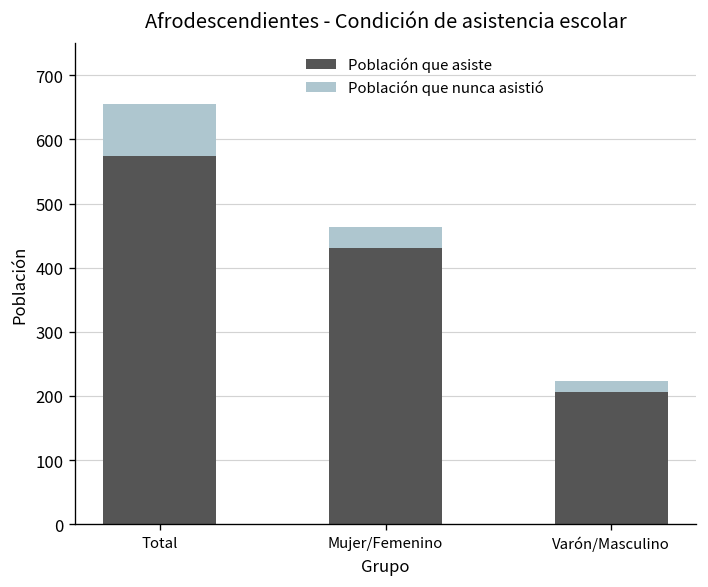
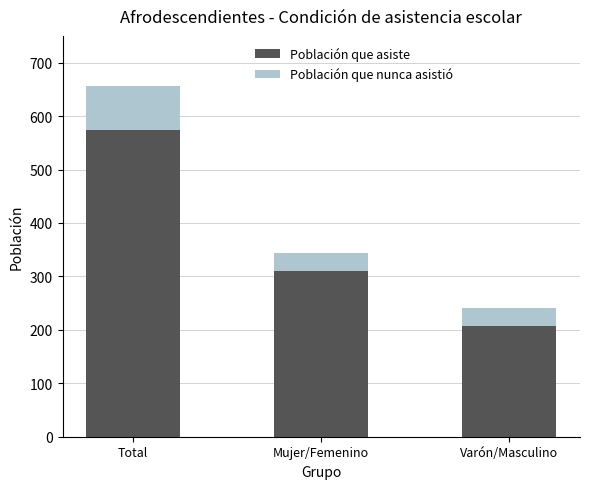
  {
    "Población que asiste": {
      "Total": 570,
-     "Mujer/Femenino": 430,
+     "Mujer/Femenino": 310,
      "Varón/Masculino": 210
    },
    "Población que nunca asistió": {
      "Total": 80,
      "Mujer/Femenino": 30,
-     "Varón/Masculino": 20
+     "Varón/Masculino": 30
    }
  }
